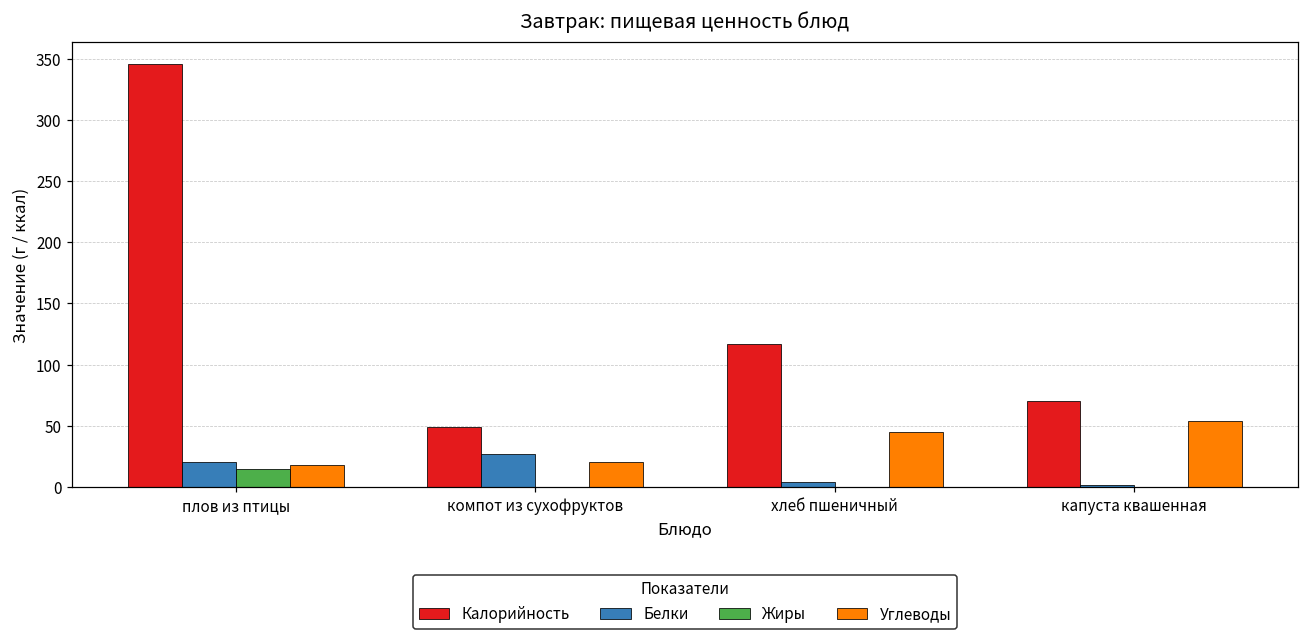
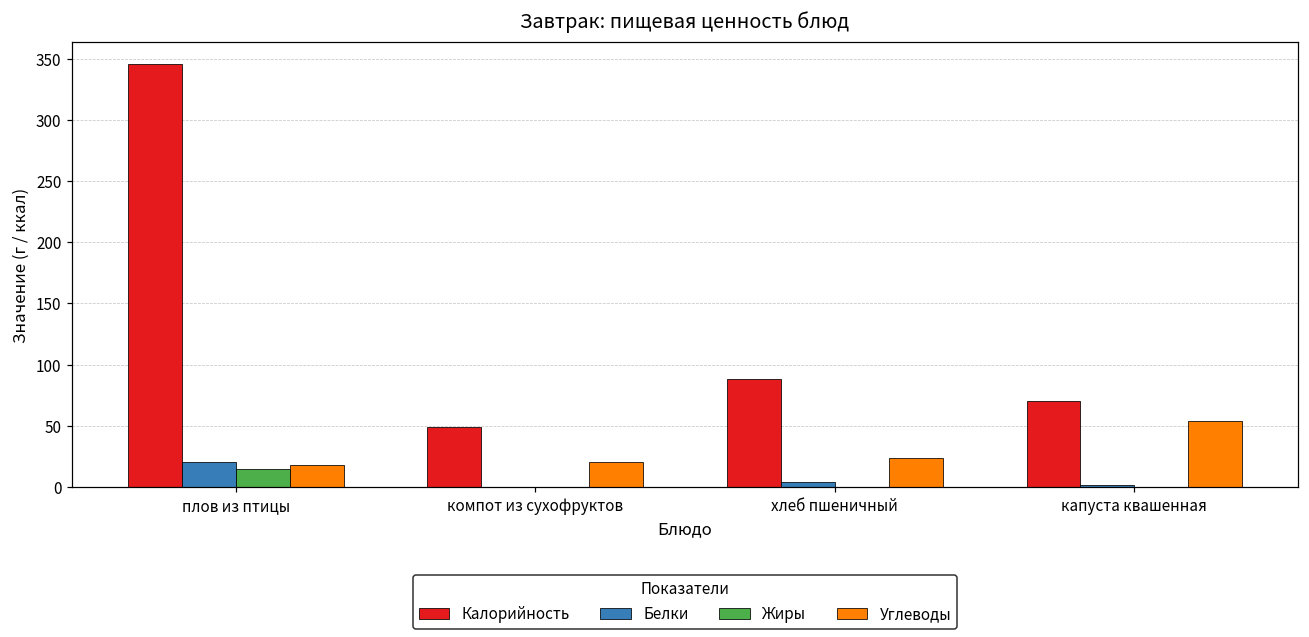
  {
    "Калорийность": {
      "плов из птицы": 346,
      "компот из сухофруктов": 49,
-     "хлеб пшеничный": 117,
+     "хлеб пшеничный": 88,
      "капуста квашенная": 71
    },
    "Белки": {
      "плов из птицы": 20,
-     "компот из сухофруктов": 27,
+     "компот из сухофруктов": 0,
      "хлеб пшеничный": 4
    },
    "Жиры": {
      "плов из птицы": 15,
      "компот из сухофруктов": 0
    },
    "Углеводы": {
      "плов из птицы": 18,
      "компот из сухофруктов": 20,
-     "хлеб пшеничный": 45,
+     "хлеб пшеничный": 24,
      "капуста квашенная": 54
    }
  }
